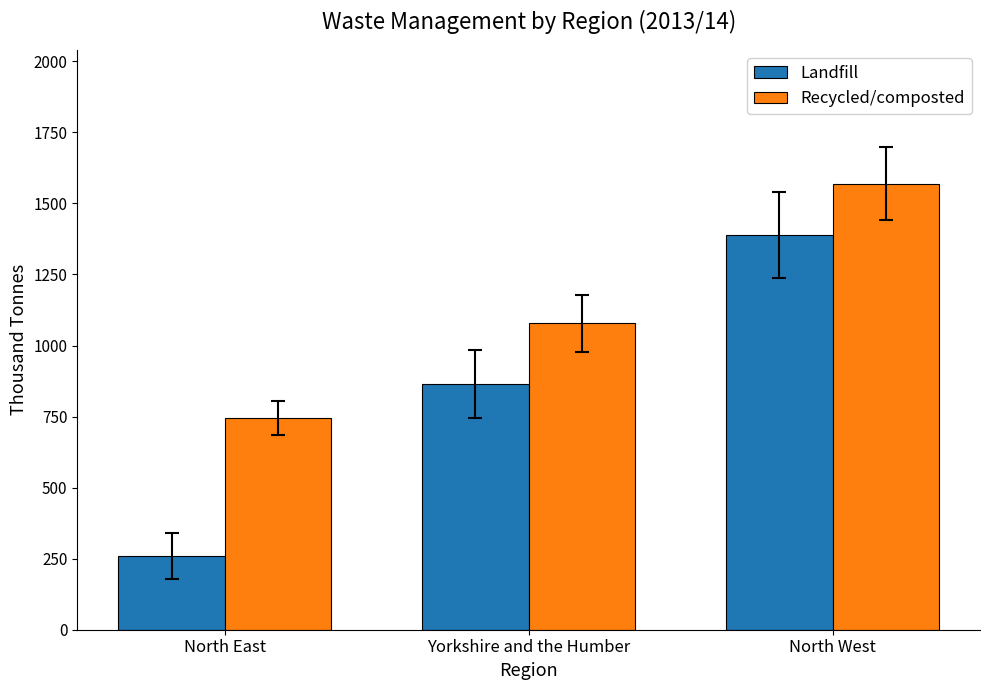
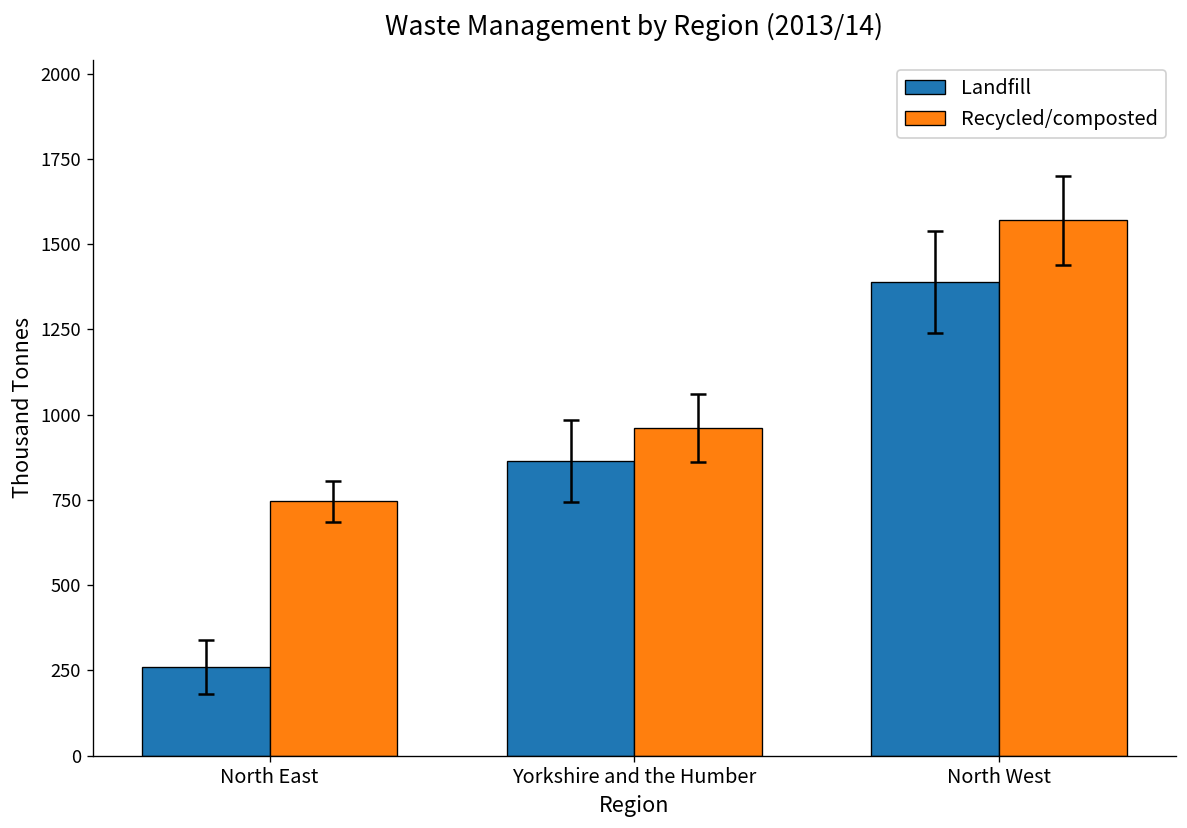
  {
    "Recycled/composted": {
      "North East": 750,
-     "Yorkshire and the Humber": 1080,
+     "Yorkshire and the Humber": 960,
      "North West": 1570
    }
  }
